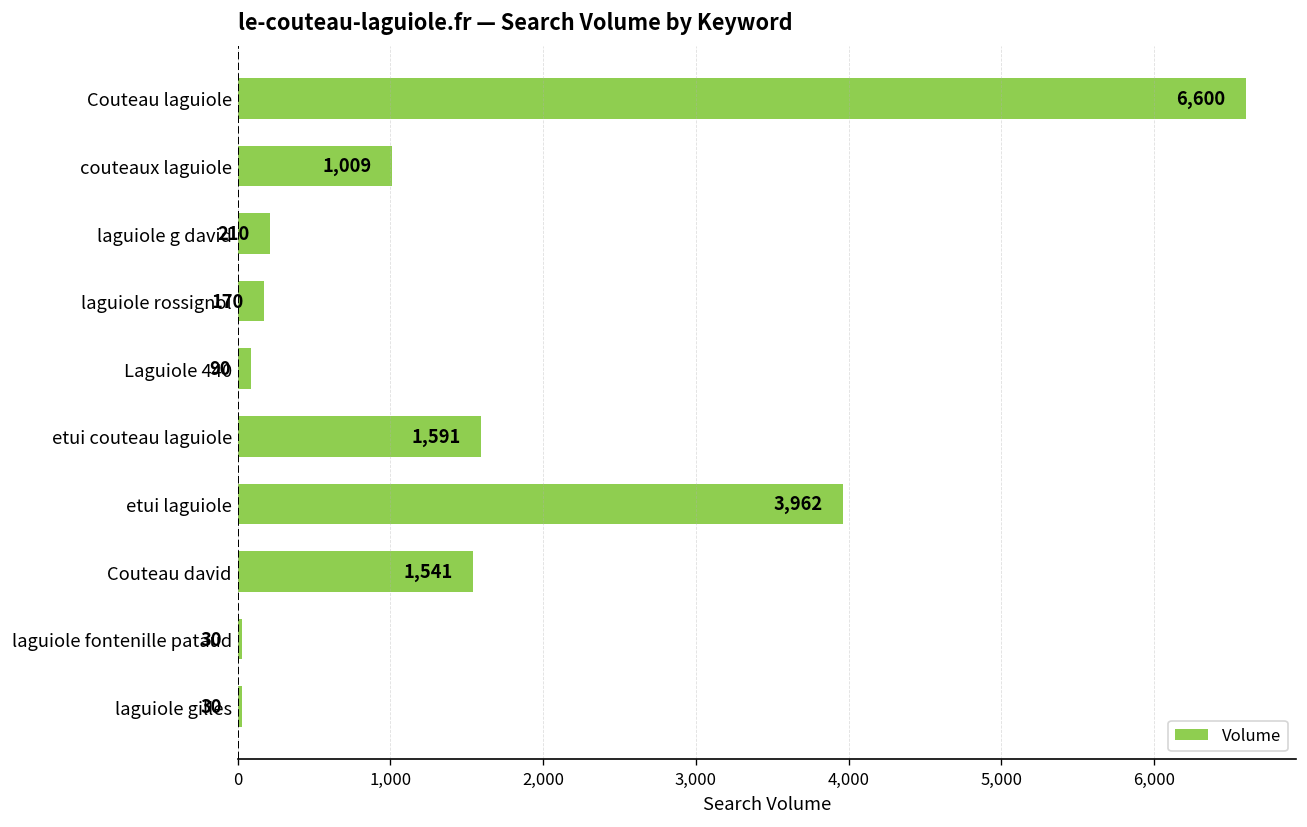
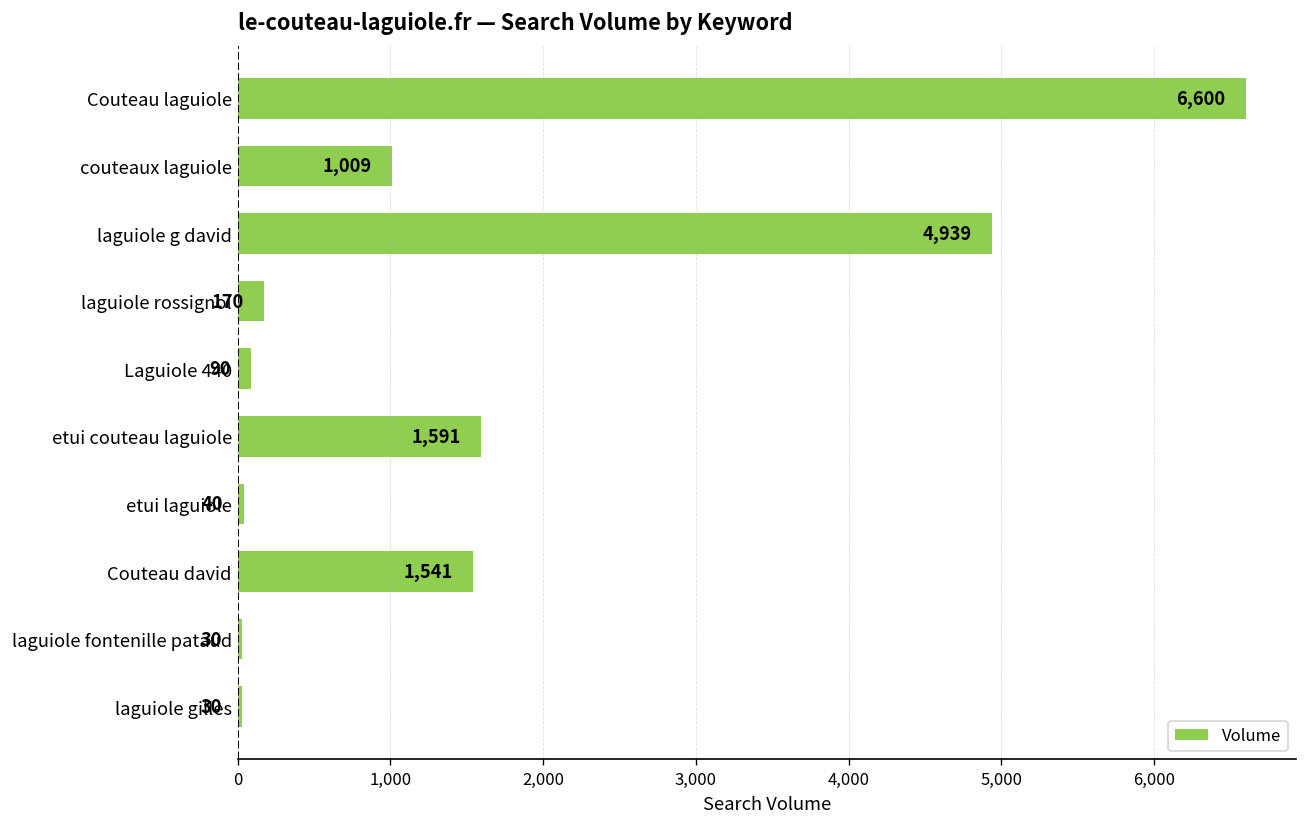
  {
    "Couteau laguiole": "6,600",
    "couteaux laguiole": "1,009",
-   "laguiole g david": "210",
+   "laguiole g david": "4,939",
    "laguiole rossignol": "170",
    "Laguiole 440": "90",
    "etui couteau laguiole": "1,591",
-   "etui laguiole": "3,962",
+   "etui laguiole": "40",
    "Couteau david": "1,541",
    "laguiole fontenille pataud": "30",
    "laguiole gilles": "30"
  }
